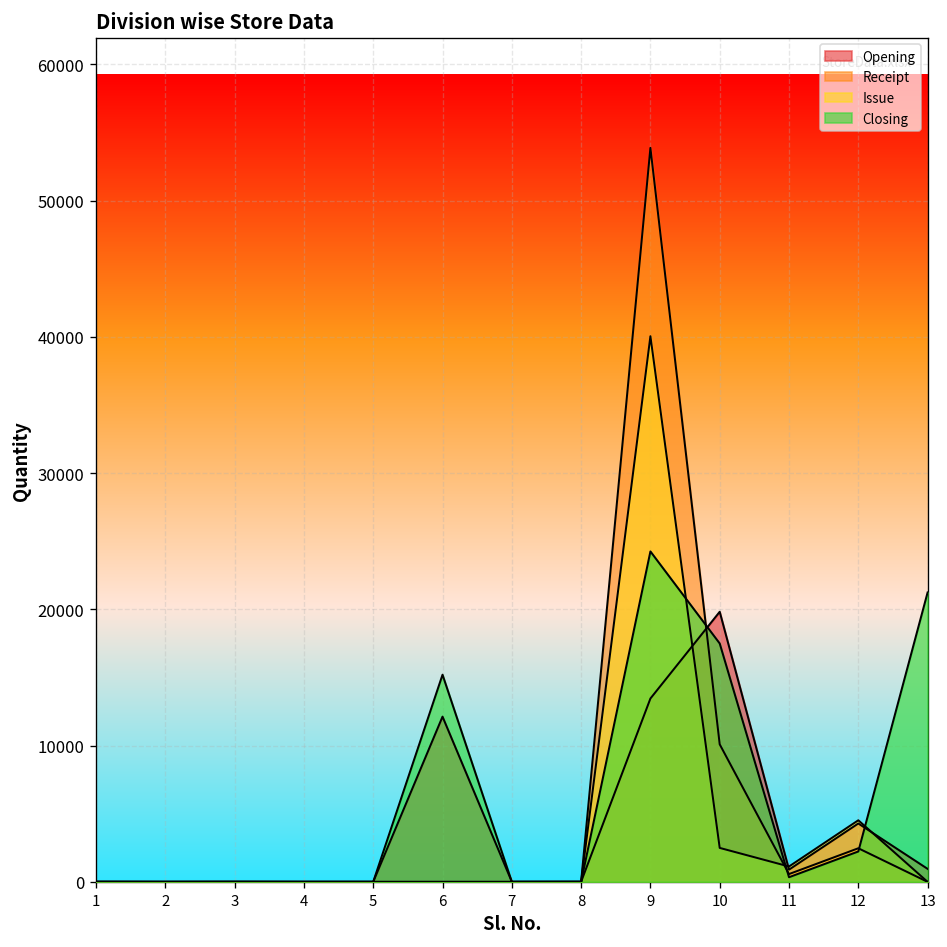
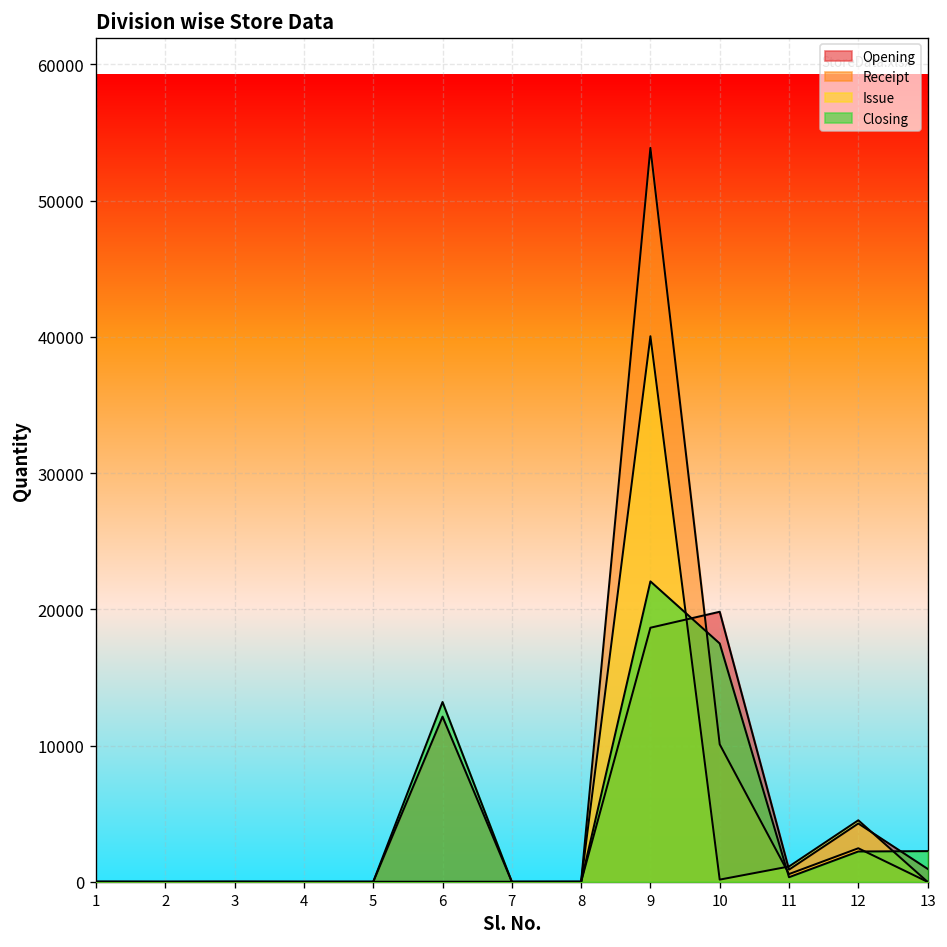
  {
    "Opening": {
      "6": 12100,
-     "9": 13500,
+     "9": 18700,
      "10": 19800,
      "11": 900,
      "12": 4300,
      "13": 1000
    },
    "Receipt": {
      "9": 53900,
      "10": 10100,
      "11": 600,
      "12": 2500
    },
    "Issue": {
      "9": 40000,
-     "10": 2500,
+     "10": 200,
      "11": 1100,
      "12": 4500
    },
    "Closing": {
-     "6": 15200,
-     "9": 24300,
+     "6": 13200,
+     "9": 22100,
      "10": 17500,
      "11": 300,
      "12": 2200,
-     "13": 21200
+     "13": 2300
    }
  }
